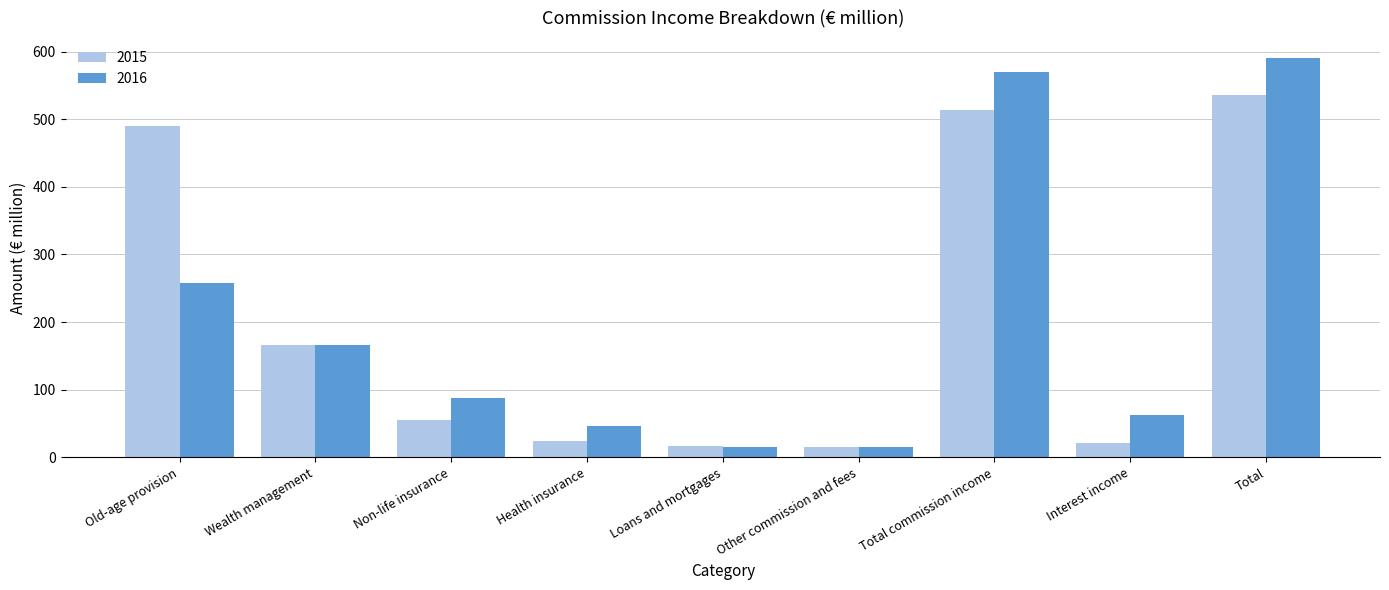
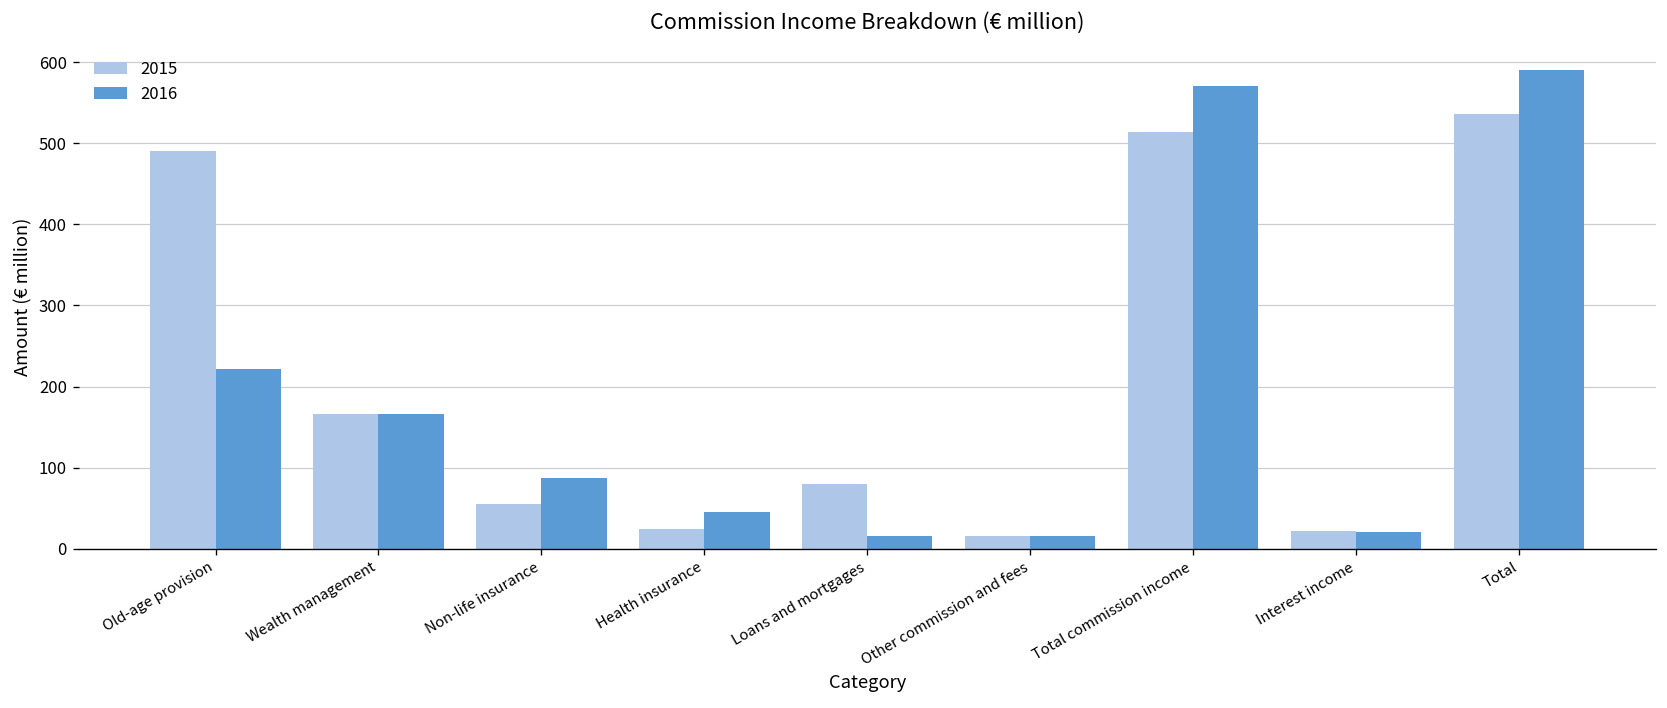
  {
    "2015": {
      "Old-age provision": 490,
      "Wealth management": 170,
      "Non-life insurance": 50,
      "Health insurance": 20,
-     "Loans and mortgages": 20,
+     "Loans and mortgages": 80,
      "Other commission and fees": 20,
      "Total commission income": 510,
      "Interest income": 20,
      "Total": 540
    },
    "2016": {
-     "Old-age provision": 260,
+     "Old-age provision": 220,
      "Wealth management": 170,
      "Non-life insurance": 90,
      "Health insurance": 50,
      "Loans and mortgages": 20,
      "Other commission and fees": 20,
      "Total commission income": 570,
-     "Interest income": 60,
+     "Interest income": 20,
      "Total": 590
    }
  }
